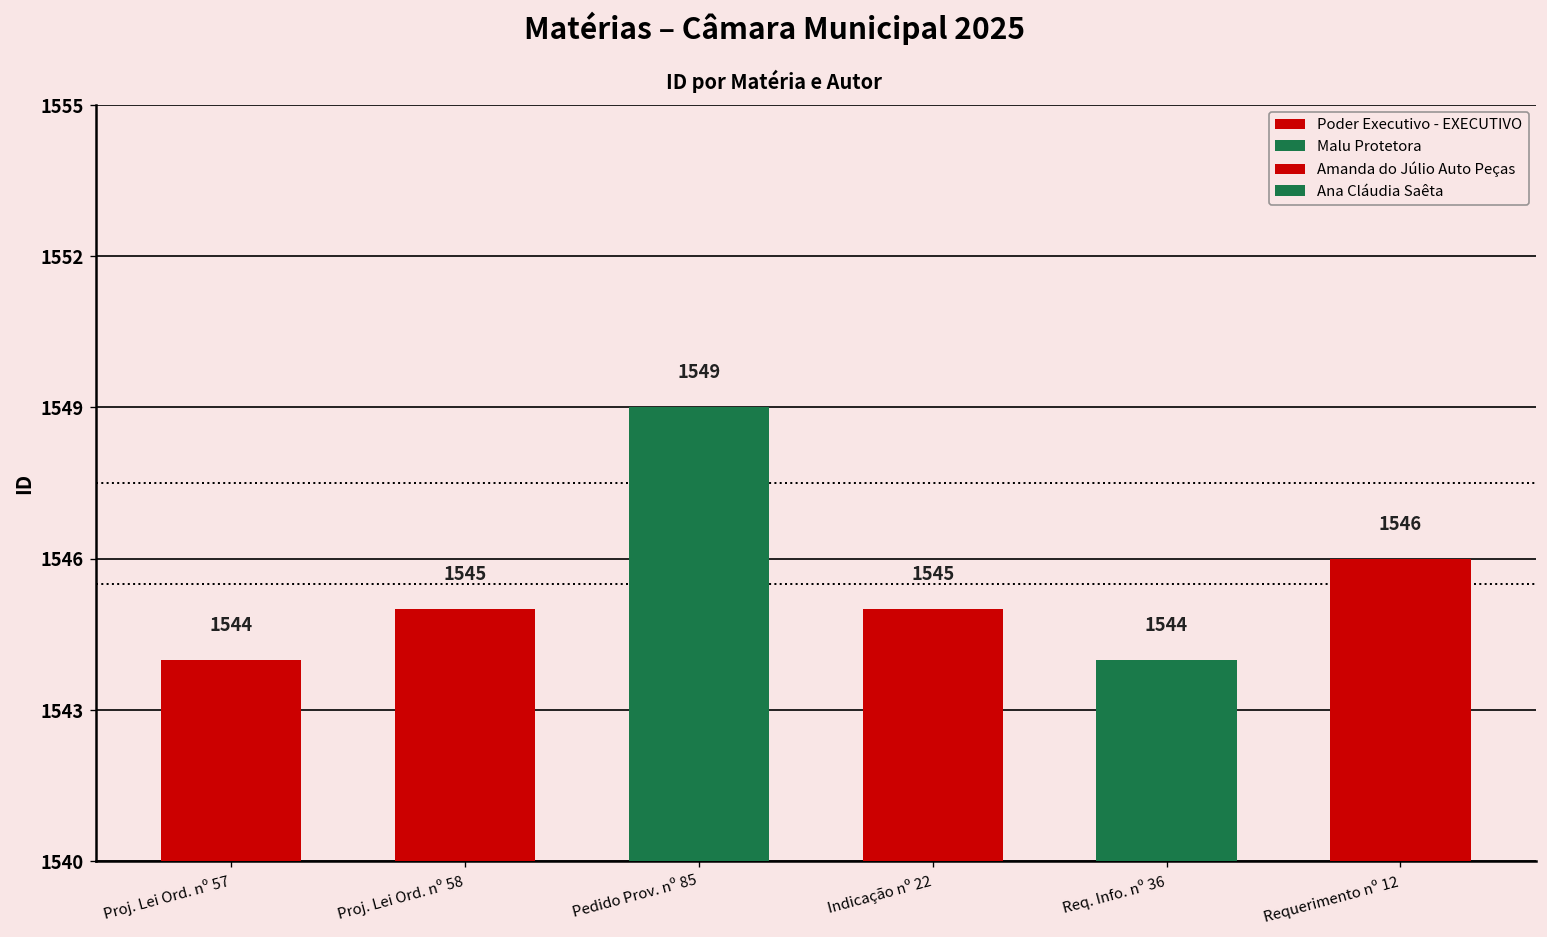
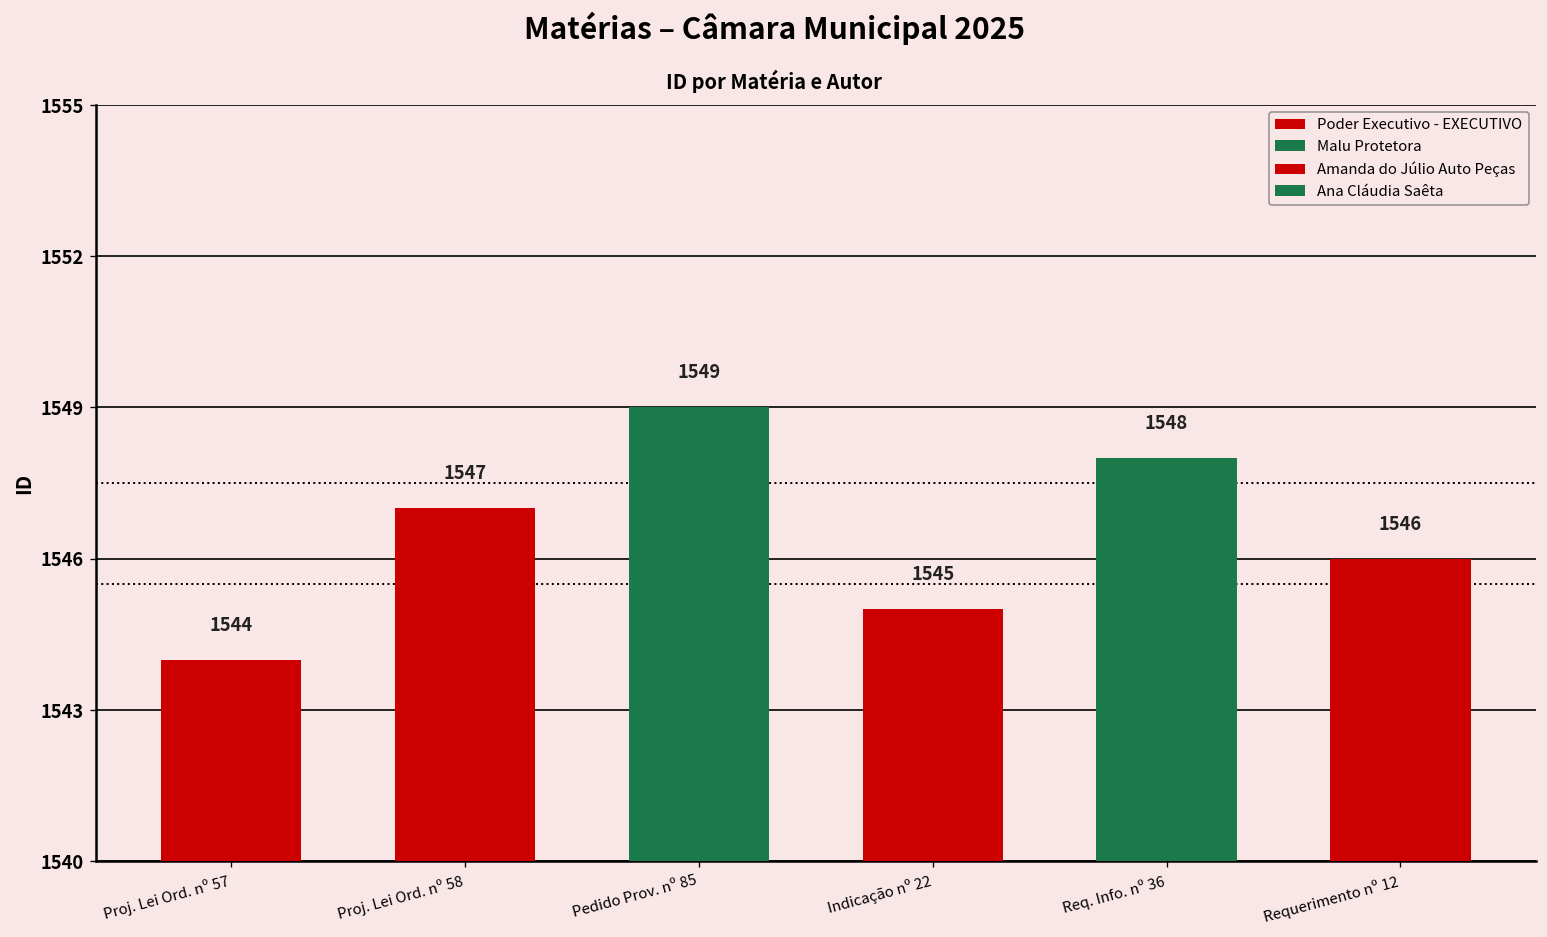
  {
    "Proj. Lei Ord. nº 57": 1544,
-   "Proj. Lei Ord. nº 58": 1545,
+   "Proj. Lei Ord. nº 58": 1547,
    "Pedido Prov. nº 85": 1549,
    "Indicação nº 22": 1545,
-   "Req. Info. nº 36": 1544,
+   "Req. Info. nº 36": 1548,
    "Requerimento nº 12": 1546
  }
